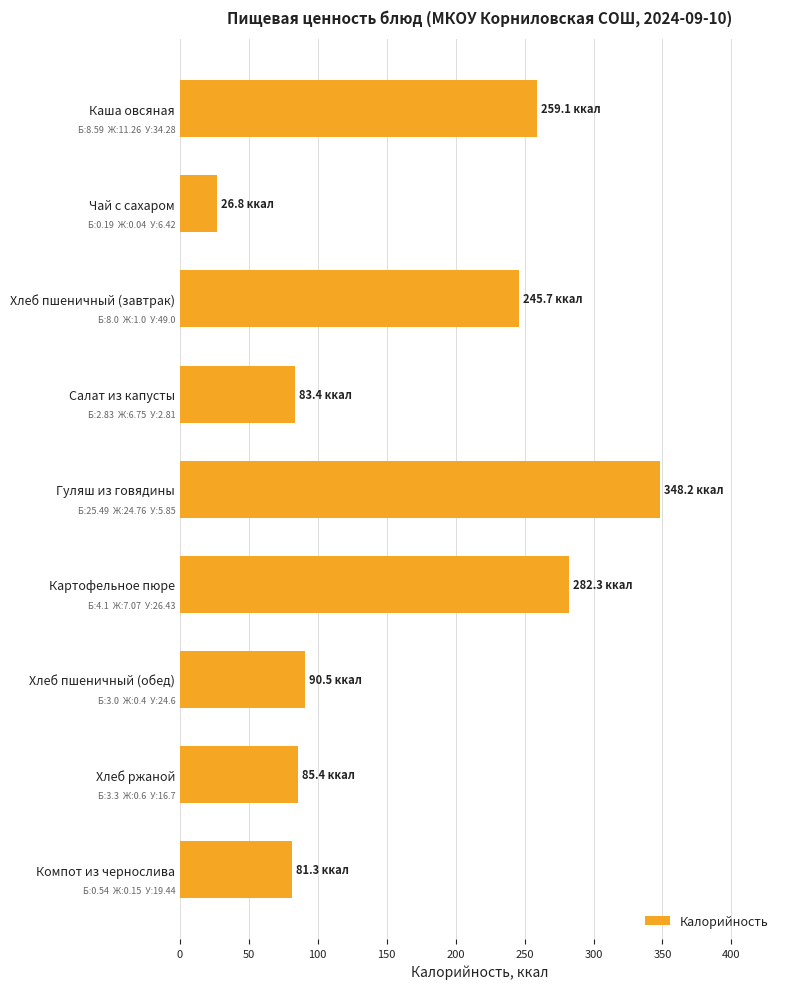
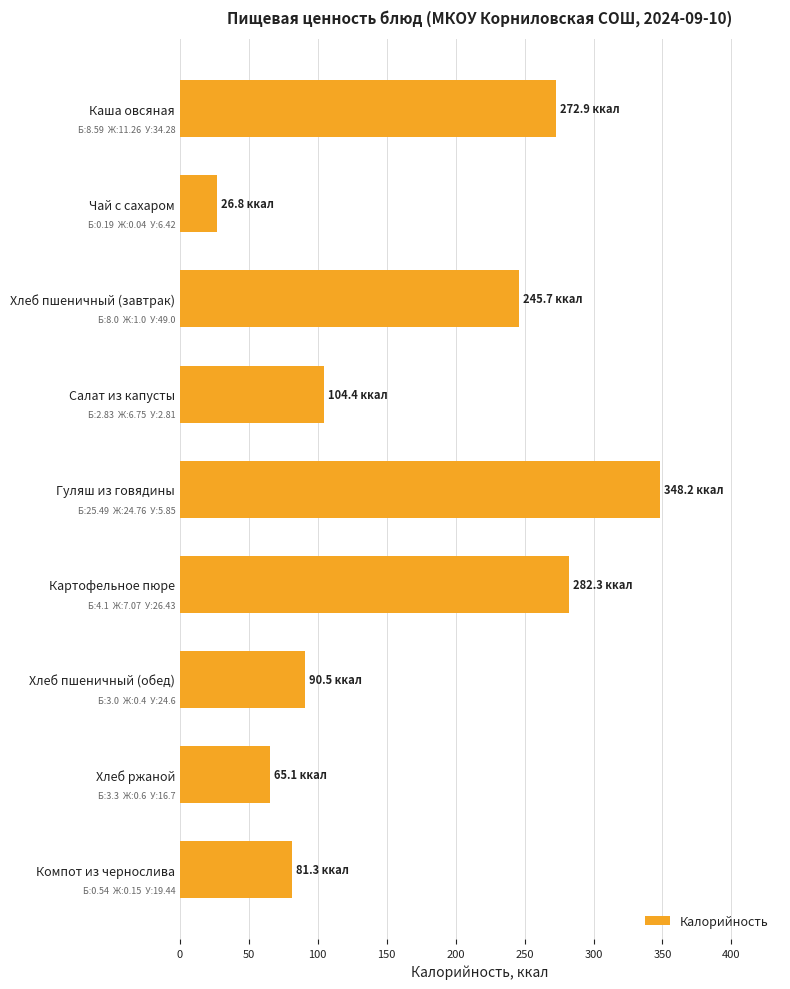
  {
-   "Каша овсяная": 259.1,
+   "Каша овсяная": 272.9,
    "Чай с сахаром": 26.8,
    "Хлеб пшеничный (завтрак)": 245.7,
-   "Салат из капусты": 83.4,
+   "Салат из капусты": 104.4,
    "Гуляш из говядины": 348.2,
    "Картофельное пюре": 282.3,
    "Хлеб пшеничный (обед)": 90.5,
-   "Хлеб ржаной": 85.4,
+   "Хлеб ржаной": 65.1,
    "Компот из чернослива": 81.3
  }
